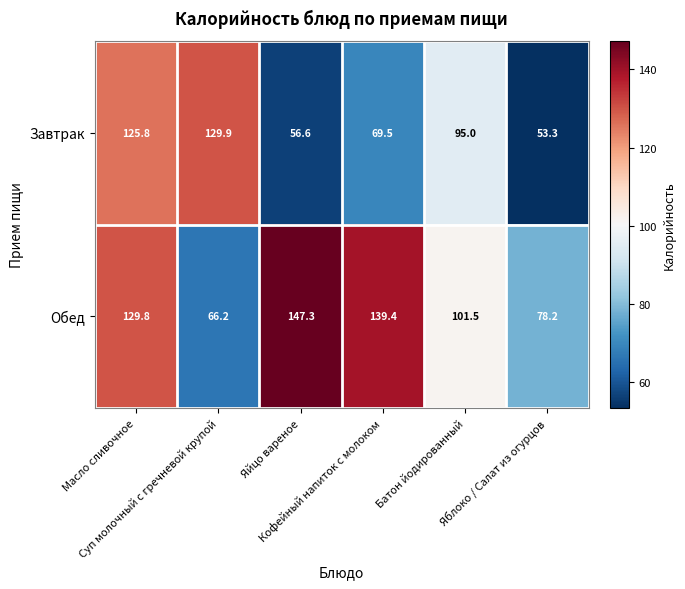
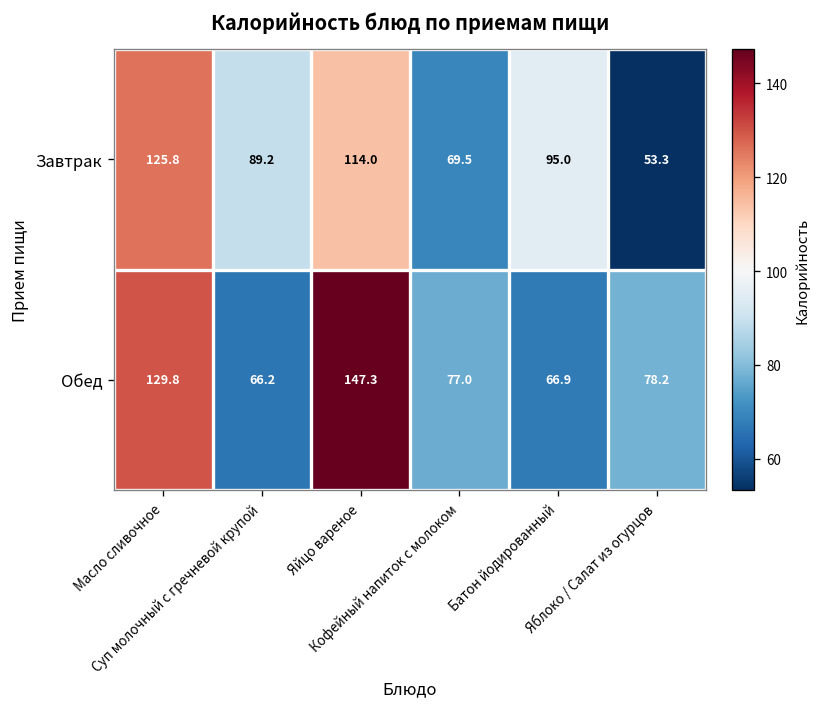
  {
    "Завтрак": {
      "Масло сливочное": 125.8,
-     "Суп молочный с гречневой крупой": 129.9,
-     "Яйцо вареное": 56.6,
+     "Суп молочный с гречневой крупой": 89.2,
+     "Яйцо вареное": 114.0,
      "Кофейный напиток с молоком": 69.5,
      "Батон йодированный": 95.0,
      "Яблоко / Салат из огурцов": 53.3
    },
    "Обед": {
      "Масло сливочное": 129.8,
      "Суп молочный с гречневой крупой": 66.2,
      "Яйцо вареное": 147.3,
-     "Кофейный напиток с молоком": 139.4,
-     "Батон йодированный": 101.5,
+     "Кофейный напиток с молоком": 77.0,
+     "Батон йодированный": 66.9,
      "Яблоко / Салат из огурцов": 78.2
    }
  }
